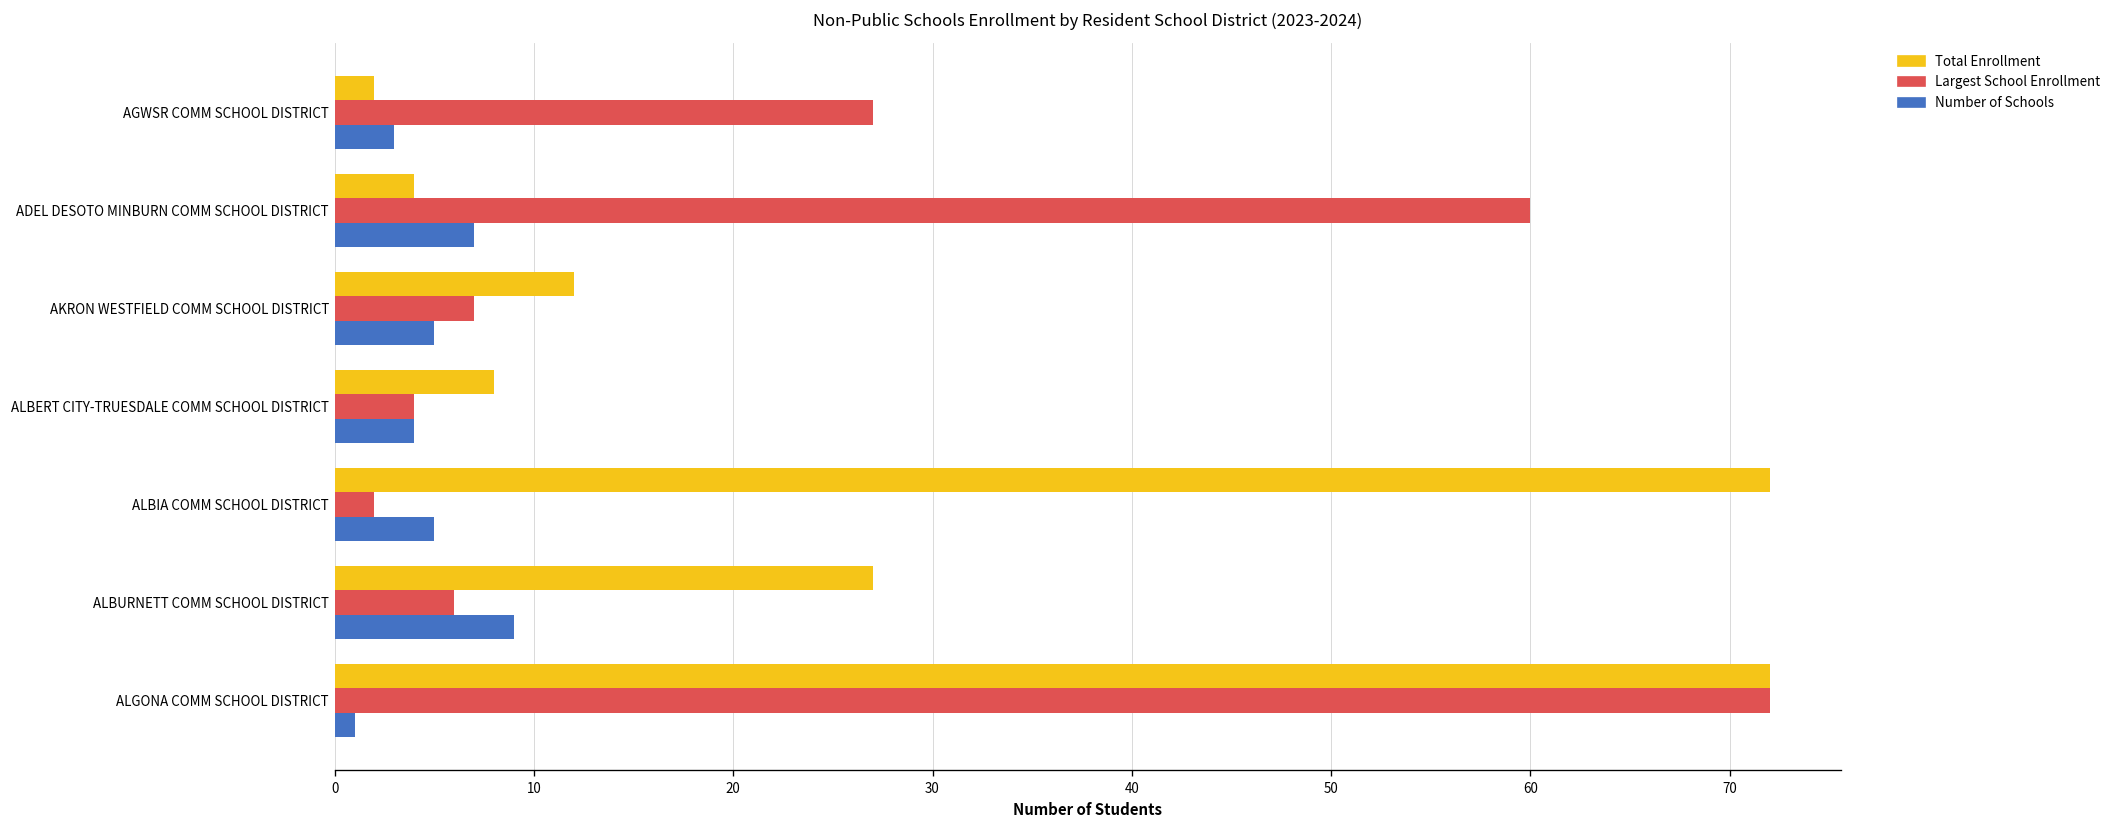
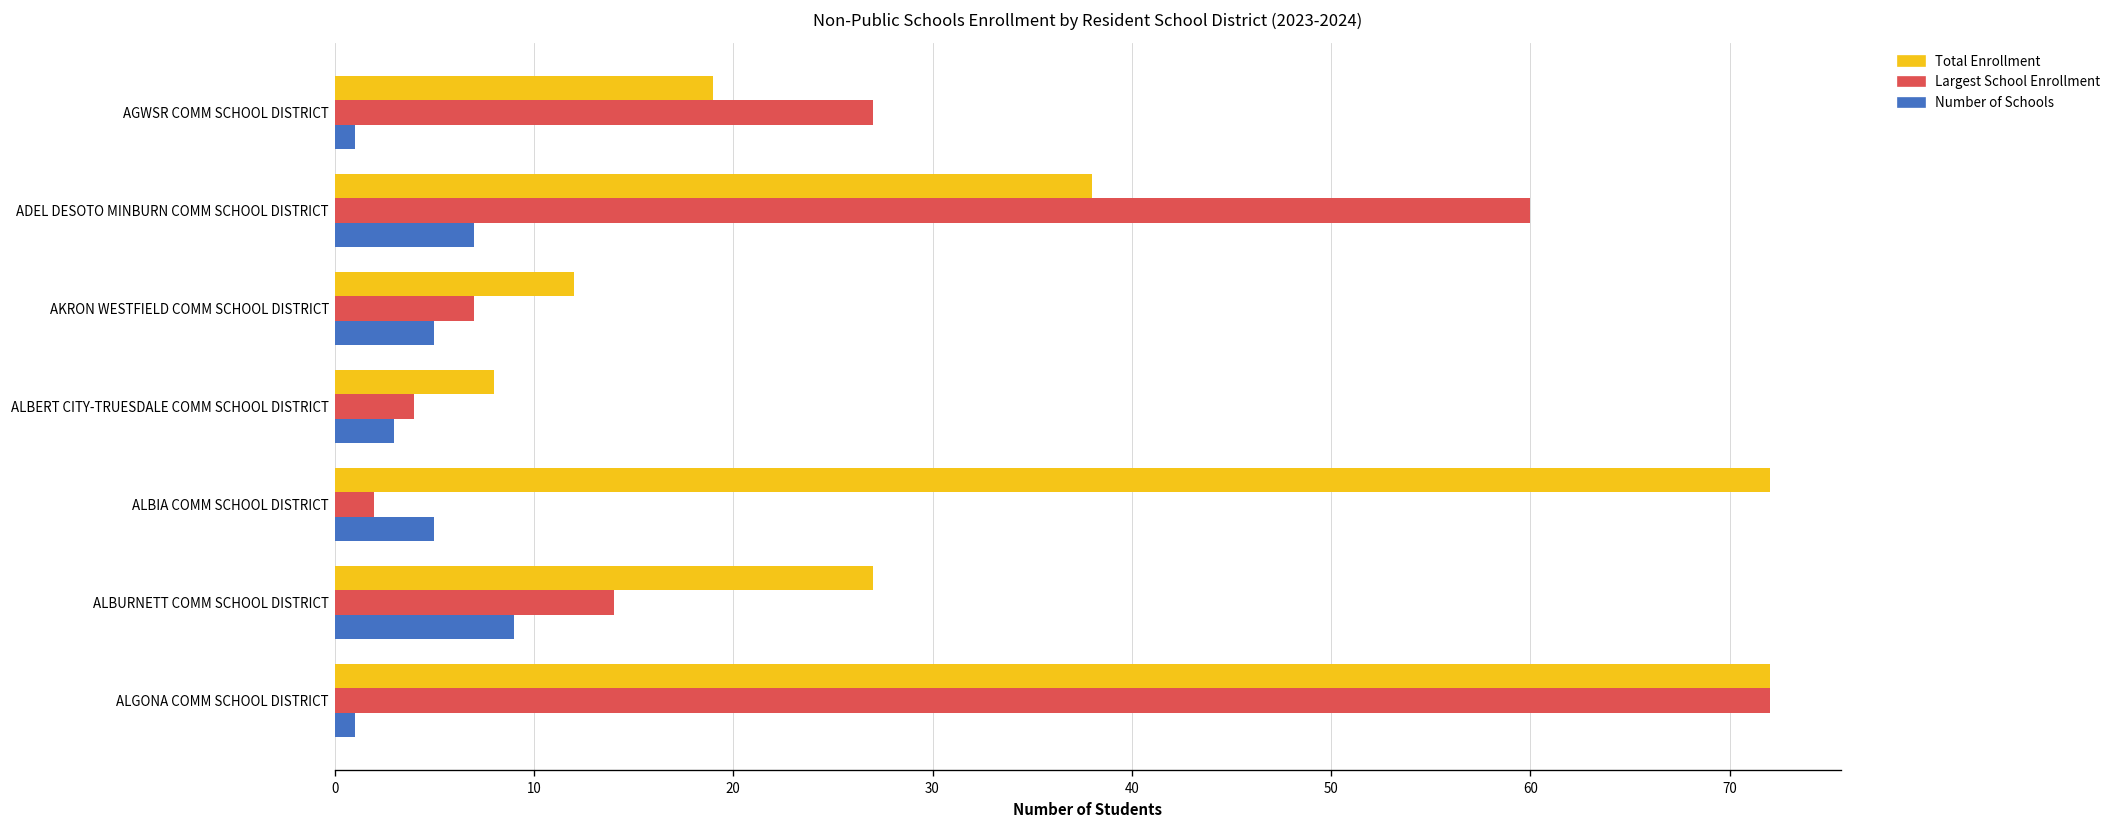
  {
    "Total Enrollment": {
-     "AGWSR COMM SCHOOL DISTRICT": 2,
-     "ADEL DESOTO MINBURN COMM SCHOOL DISTRICT": 4,
+     "AGWSR COMM SCHOOL DISTRICT": 19,
+     "ADEL DESOTO MINBURN COMM SCHOOL DISTRICT": 38,
      "AKRON WESTFIELD COMM SCHOOL DISTRICT": 12,
      "ALBERT CITY-TRUESDALE COMM SCHOOL DISTRICT": 8,
      "ALBIA COMM SCHOOL DISTRICT": 72,
      "ALBURNETT COMM SCHOOL DISTRICT": 27,
      "ALGONA COMM SCHOOL DISTRICT": 72
    },
    "Largest School Enrollment": {
      "AGWSR COMM SCHOOL DISTRICT": 27,
      "ADEL DESOTO MINBURN COMM SCHOOL DISTRICT": 60,
      "AKRON WESTFIELD COMM SCHOOL DISTRICT": 7,
      "ALBERT CITY-TRUESDALE COMM SCHOOL DISTRICT": 4,
      "ALBIA COMM SCHOOL DISTRICT": 2,
-     "ALBURNETT COMM SCHOOL DISTRICT": 6,
+     "ALBURNETT COMM SCHOOL DISTRICT": 14,
      "ALGONA COMM SCHOOL DISTRICT": 72
    },
    "Number of Schools": {
-     "AGWSR COMM SCHOOL DISTRICT": 3,
+     "AGWSR COMM SCHOOL DISTRICT": 1,
      "ADEL DESOTO MINBURN COMM SCHOOL DISTRICT": 7,
      "AKRON WESTFIELD COMM SCHOOL DISTRICT": 5,
-     "ALBERT CITY-TRUESDALE COMM SCHOOL DISTRICT": 4,
+     "ALBERT CITY-TRUESDALE COMM SCHOOL DISTRICT": 3,
      "ALBIA COMM SCHOOL DISTRICT": 5,
      "ALBURNETT COMM SCHOOL DISTRICT": 9,
      "ALGONA COMM SCHOOL DISTRICT": 1
    }
  }
